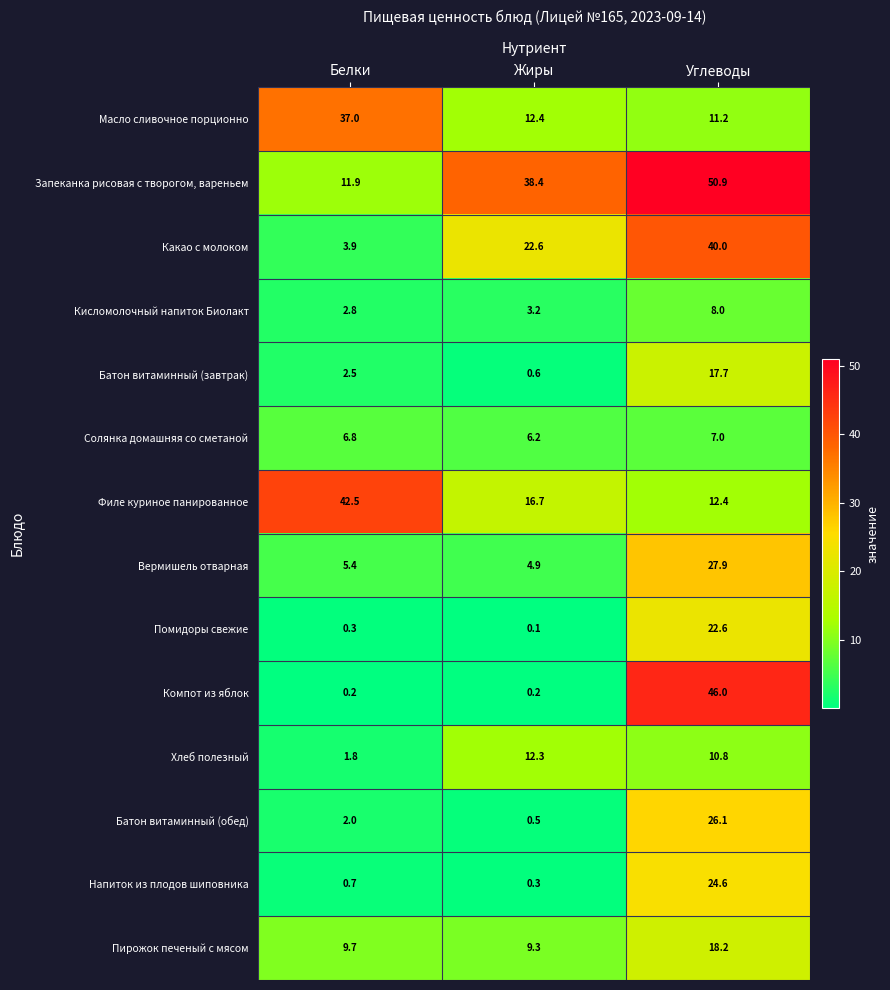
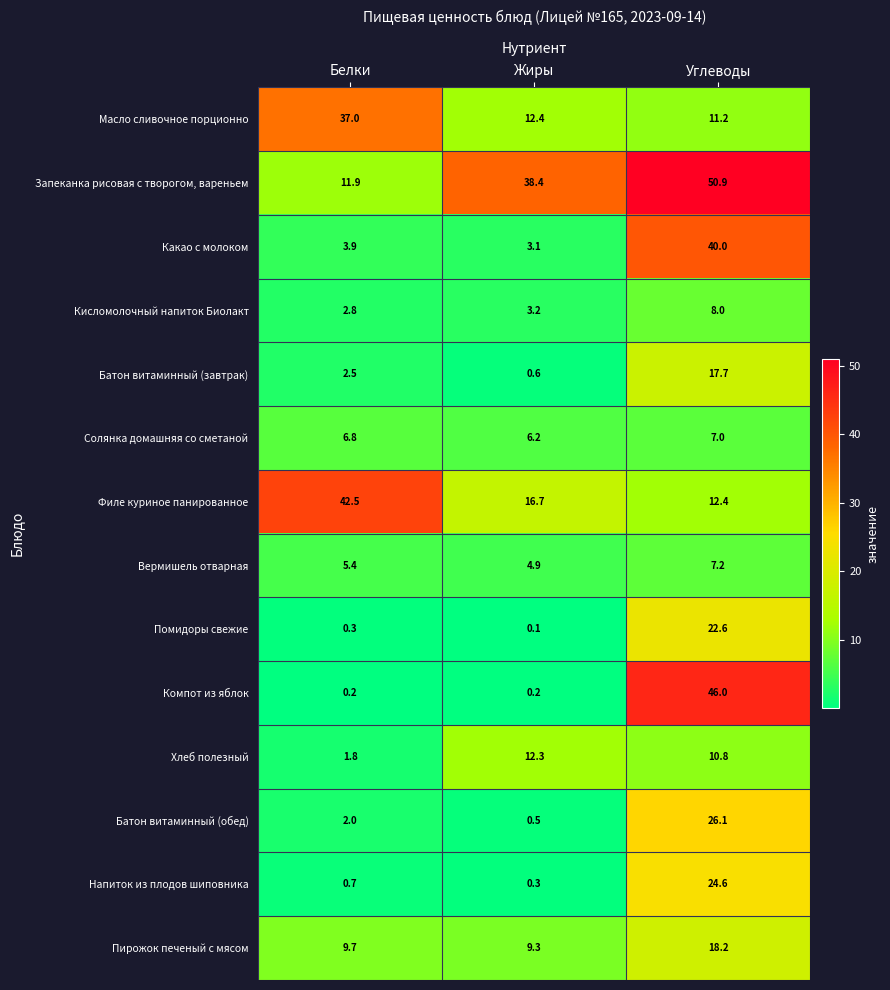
  {
    "Масло сливочное порционно": {
      "Белки": 37.0,
      "Жиры": 12.4,
      "Углеводы": 11.2
    },
    "Запеканка рисовая с творогом, вареньем": {
      "Белки": 11.9,
      "Жиры": 38.4,
      "Углеводы": 50.9
    },
    "Какао с молоком": {
      "Белки": 3.9,
-     "Жиры": 22.6,
+     "Жиры": 3.1,
      "Углеводы": 40.0
    },
    "Кисломолочный напиток Биолакт": {
      "Белки": 2.8,
      "Жиры": 3.2,
      "Углеводы": 8.0
    },
    "Батон витаминный (завтрак)": {
      "Белки": 2.5,
      "Жиры": 0.6,
      "Углеводы": 17.7
    },
    "Солянка домашняя со сметаной": {
      "Белки": 6.8,
      "Жиры": 6.2,
      "Углеводы": 7.0
    },
    "Филе куриное панированное": {
      "Белки": 42.5,
      "Жиры": 16.7,
      "Углеводы": 12.4
    },
    "Вермишель отварная": {
      "Белки": 5.4,
      "Жиры": 4.9,
-     "Углеводы": 27.9
+     "Углеводы": 7.2
    },
    "Помидоры свежие": {
      "Белки": 0.3,
      "Жиры": 0.1,
      "Углеводы": 22.6
    },
    "Компот из яблок": {
      "Белки": 0.2,
      "Жиры": 0.2,
      "Углеводы": 46.0
    },
    "Хлеб полезный": {
      "Белки": 1.8,
      "Жиры": 12.3,
      "Углеводы": 10.8
    },
    "Батон витаминный (обед)": {
      "Белки": 2.0,
      "Жиры": 0.5,
      "Углеводы": 26.1
    },
    "Напиток из плодов шиповника": {
      "Белки": 0.7,
      "Жиры": 0.3,
      "Углеводы": 24.6
    },
    "Пирожок печеный с мясом": {
      "Белки": 9.7,
      "Жиры": 9.3,
      "Углеводы": 18.2
    }
  }
